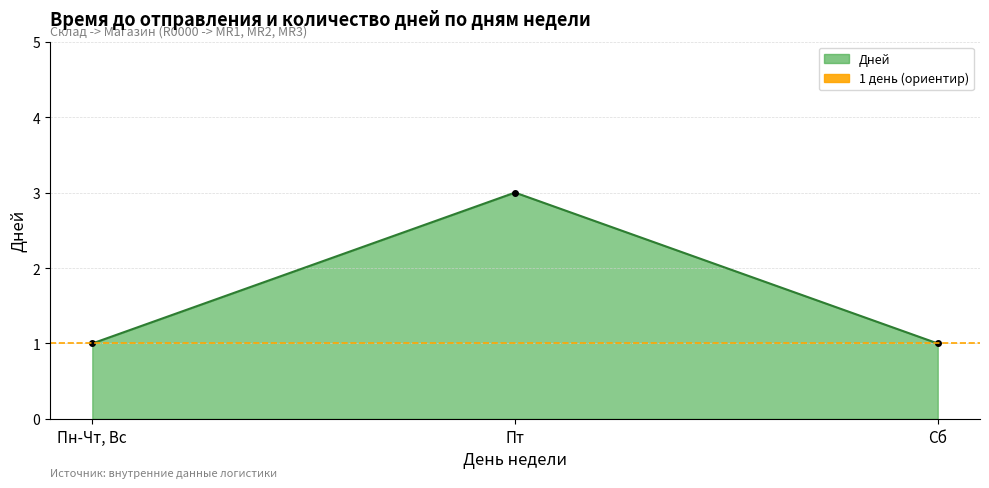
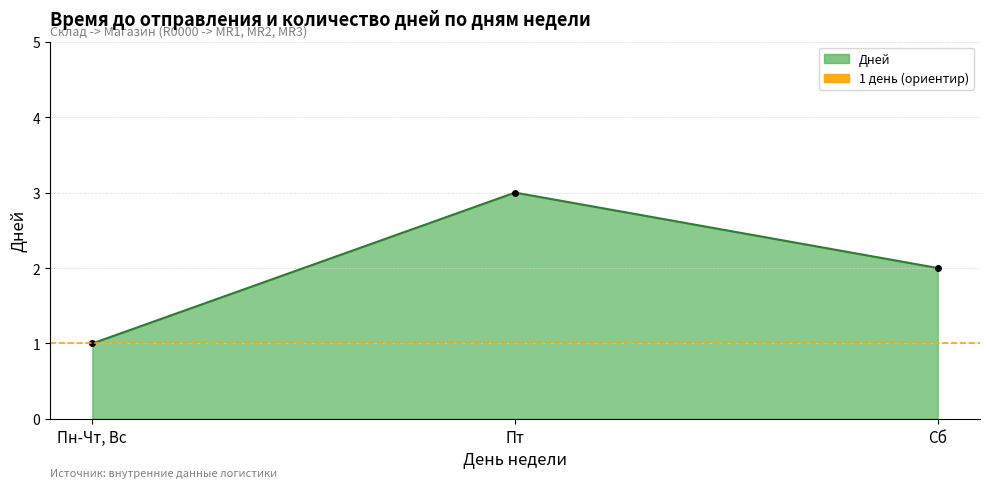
  {
    "Пн-Чт, Вс": 1,
    "Пт": 3,
-   "Сб": 1
+   "Сб": 2
  }
